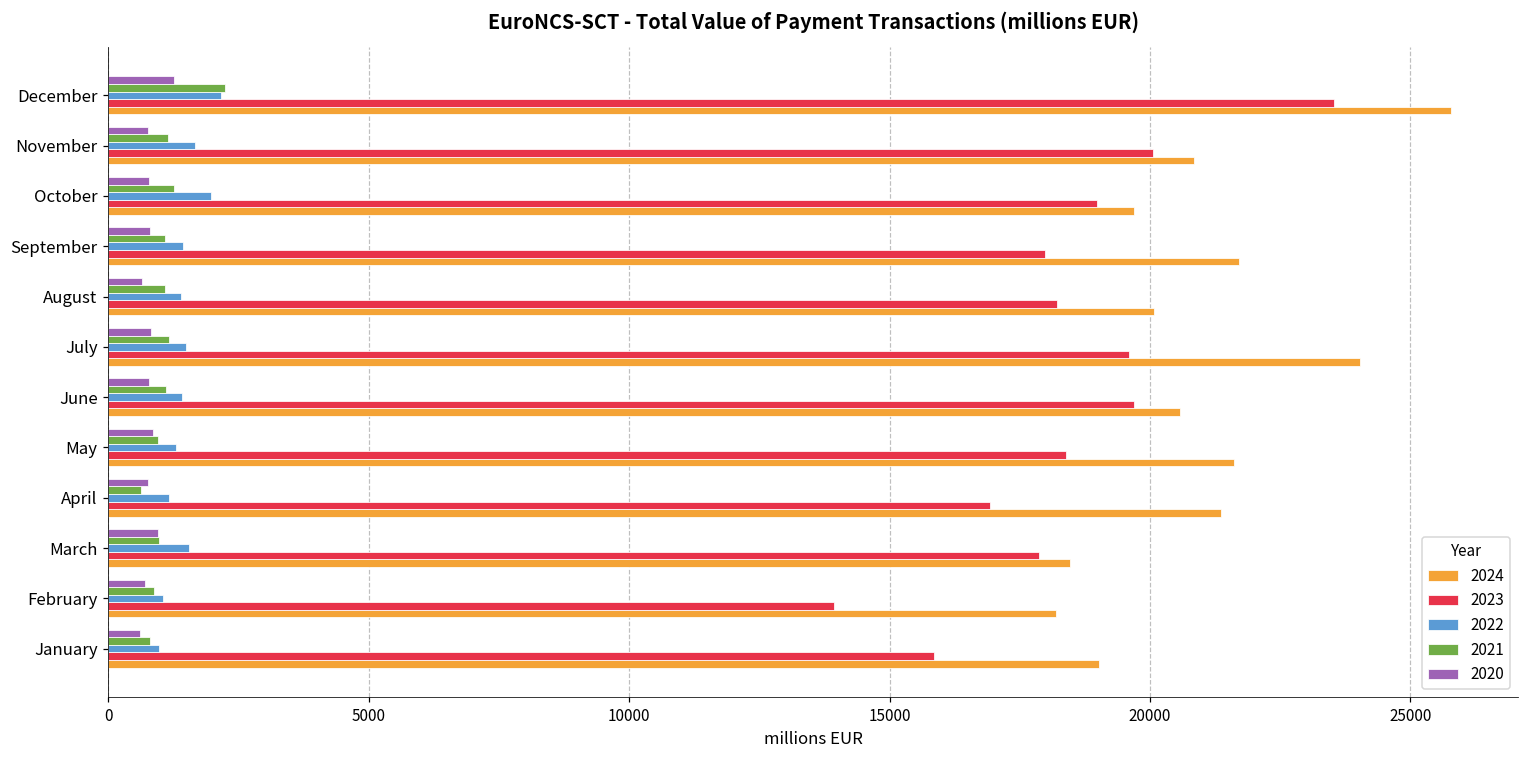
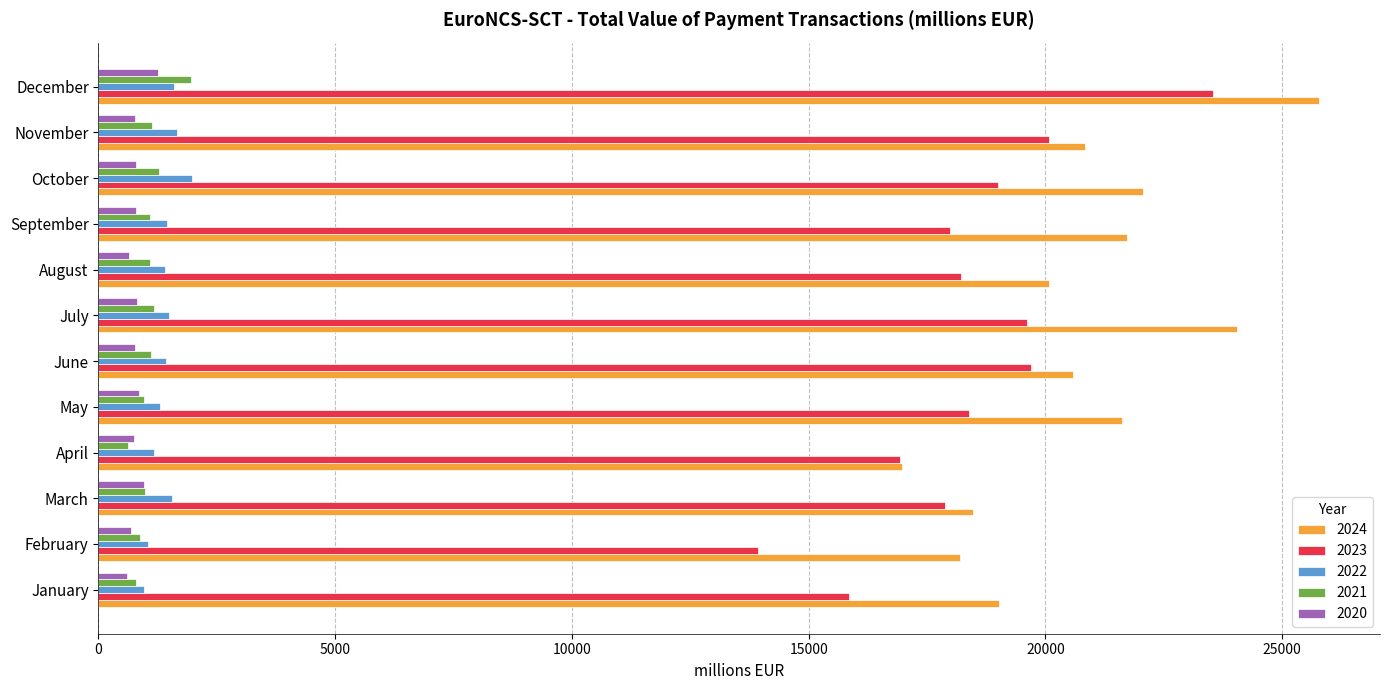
  {
    "2024": {
      "December": 25800,
      "November": 20800,
-     "October": 19700,
+     "October": 22100,
      "September": 21700,
      "August": 20100,
      "July": 24000,
      "June": 20600,
      "May": 21600,
-     "April": 21400,
+     "April": 17000,
      "March": 18500,
      "February": 18200,
      "January": 19000
    },
    "2023": {
      "December": 23500,
      "November": 20100,
      "October": 19000,
      "September": 18000,
      "August": 18200,
      "July": 19600,
      "June": 19700,
      "May": 18400,
      "April": 16900,
      "March": 17900,
      "February": 13900,
      "January": 15800
    },
    "2022": {
-     "December": 2200,
+     "December": 1600,
      "November": 1700,
      "October": 2000,
      "September": 1400,
      "August": 1400,
      "July": 1500,
      "June": 1400,
      "May": 1300,
      "April": 1200,
      "March": 1600,
      "February": 1100,
      "January": 1000
    },
    "2021": {
-     "December": 2200,
+     "December": 2000,
      "November": 1100,
      "October": 1300,
      "September": 1100,
      "August": 1100,
      "July": 1200,
      "June": 1100,
      "May": 1000,
      "April": 600,
      "March": 1000,
      "February": 900,
      "January": 800
    },
    "2020": {
      "December": 1300,
      "November": 800,
      "October": 800,
      "September": 800,
      "August": 600,
      "July": 800,
      "June": 800,
      "May": 800,
      "April": 800,
      "March": 1000,
      "February": 700,
      "January": 600
    }
  }
